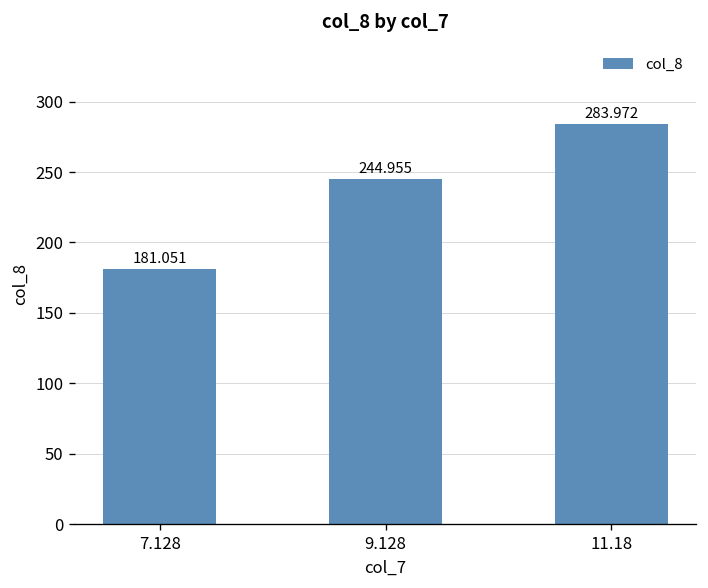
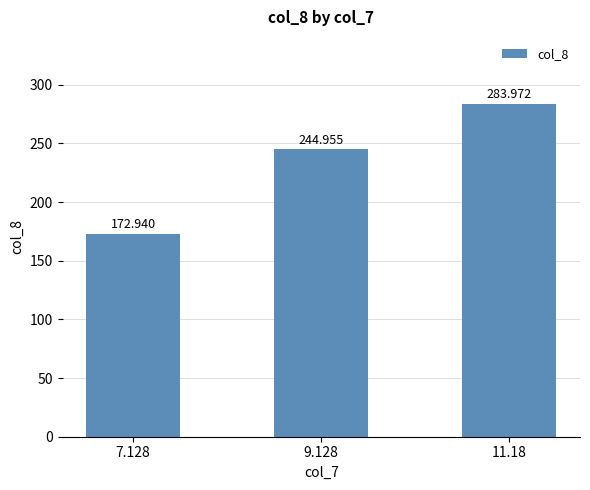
  {
-   "7.128": 181.051,
+   "7.128": 172.940,
    "9.128": 244.955,
    "11.18": 283.972
  }
